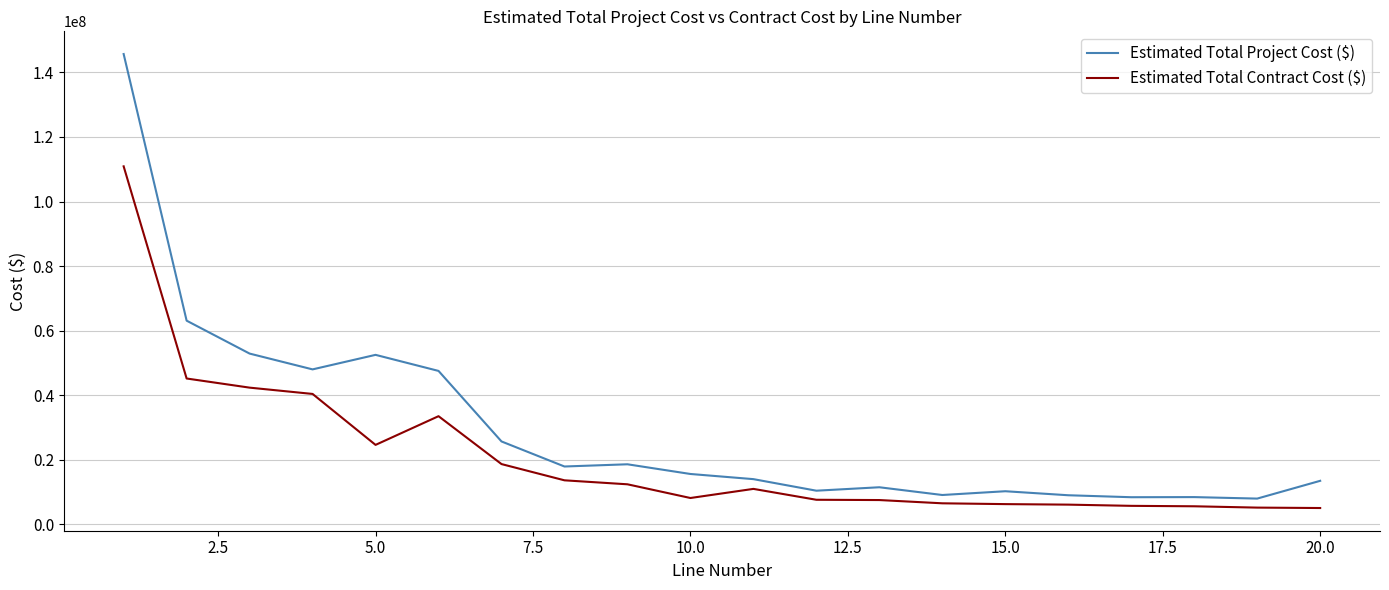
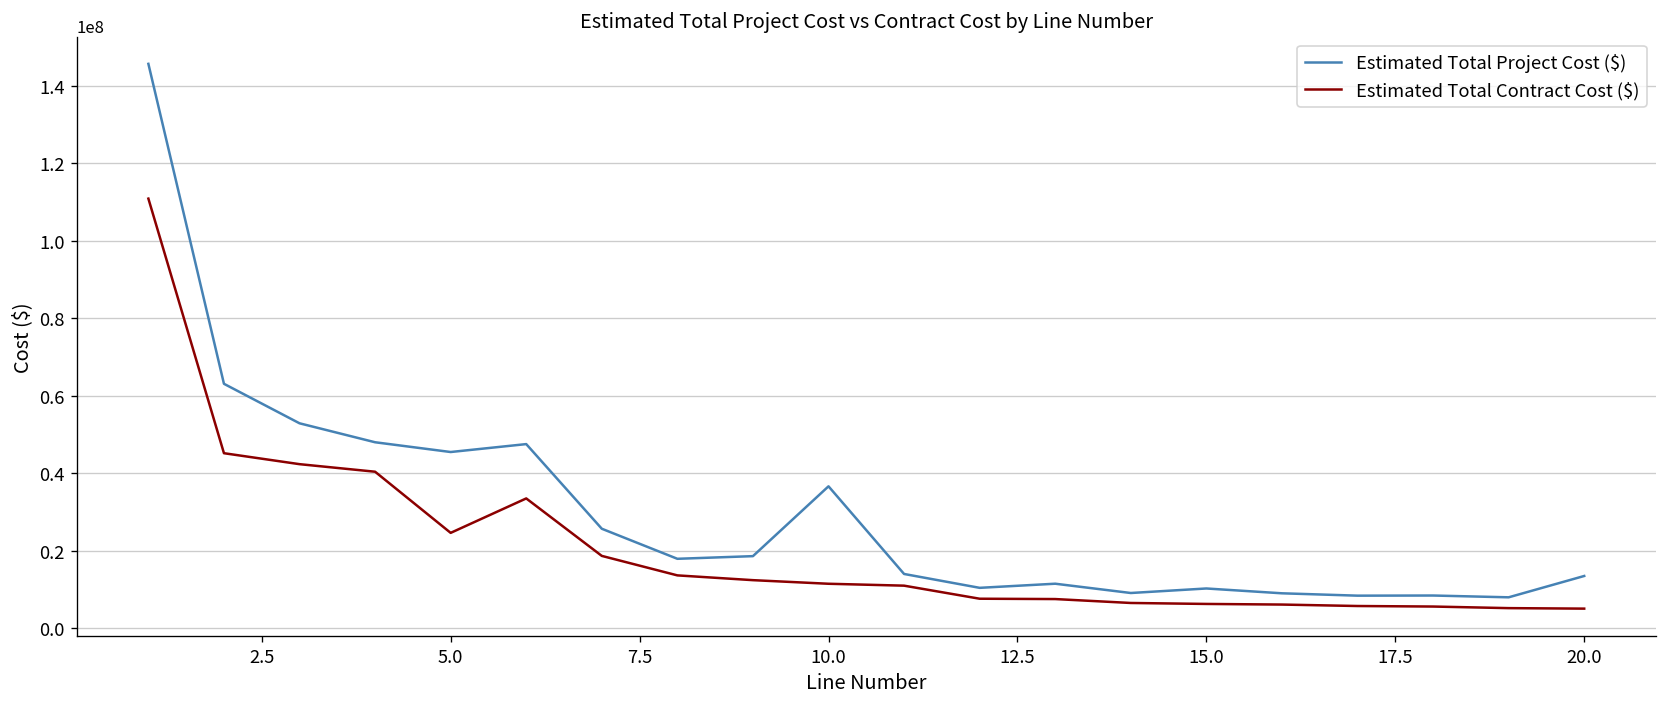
  {
    "Estimated Total Project Cost ($)": {
-     "5.0": 53000000,
-     "10.0": 16000000,
+     "5.0": 45000000,
+     "10.0": 37000000,
      "15.0": 10000000,
      "20.0": 13000000
    },
    "Estimated Total Contract Cost ($)": {
      "5.0": 25000000,
-     "10.0": 8000000,
+     "10.0": 11000000,
      "15.0": 6000000,
      "20.0": 5000000
    }
  }
